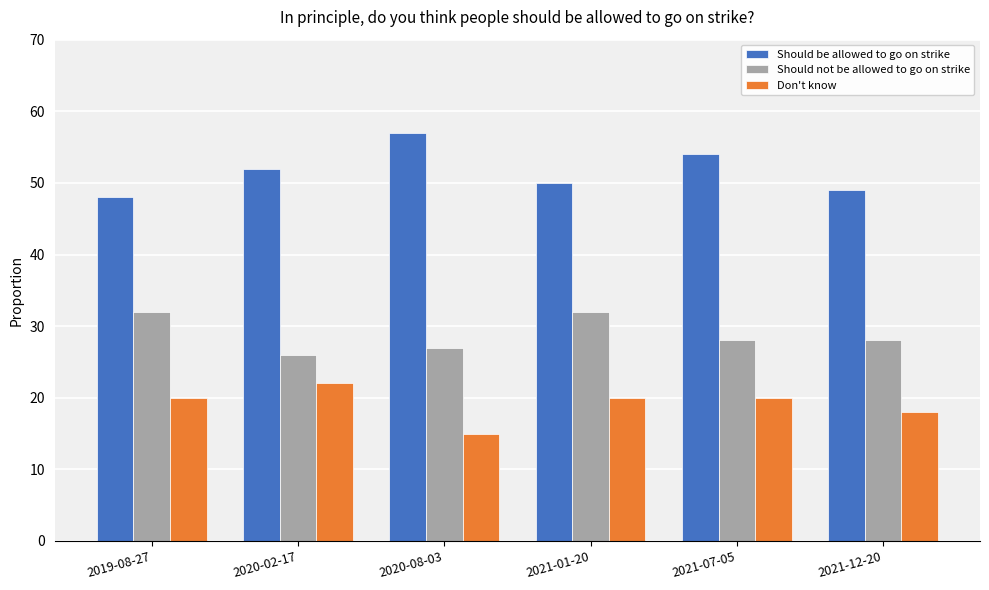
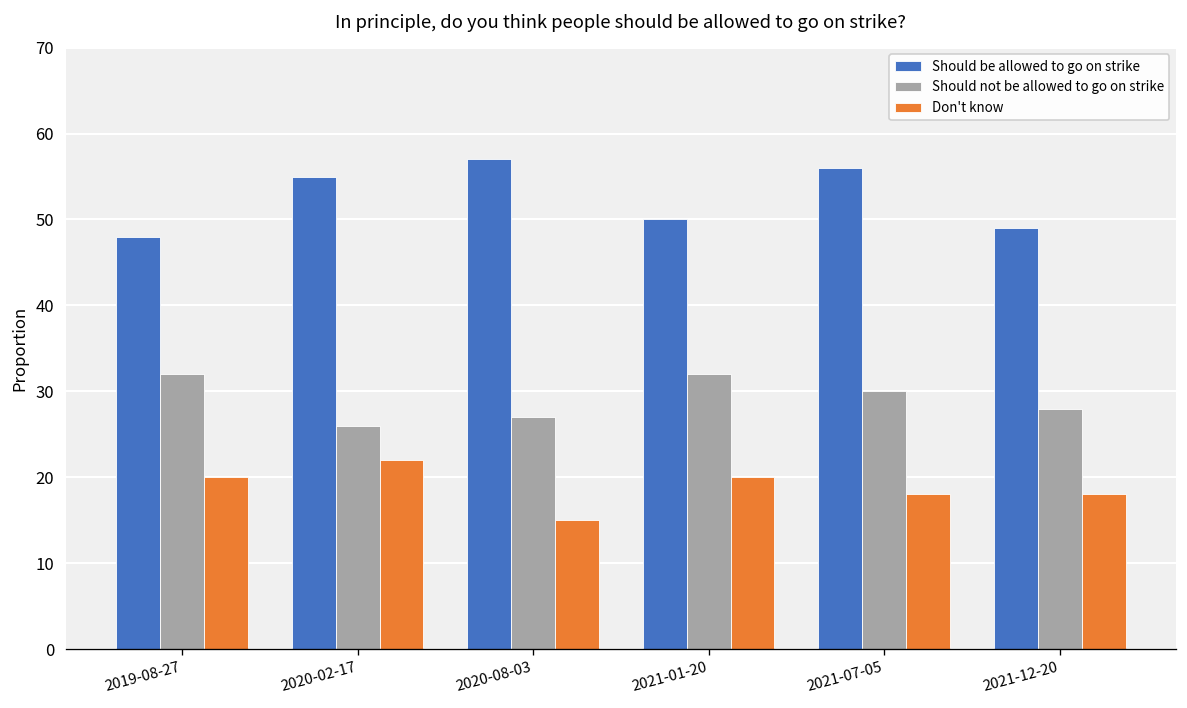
  {
    "Should be allowed to go on strike": {
      "2019-08-27": 48,
-     "2020-02-17": 52,
+     "2020-02-17": 55,
      "2020-08-03": 57,
      "2021-01-20": 50,
-     "2021-07-05": 54,
+     "2021-07-05": 56,
      "2021-12-20": 49
    },
    "Should not be allowed to go on strike": {
      "2019-08-27": 32,
      "2020-02-17": 26,
      "2020-08-03": 27,
      "2021-01-20": 32,
-     "2021-07-05": 28,
+     "2021-07-05": 30,
      "2021-12-20": 28
    },
    "Don't know": {
      "2019-08-27": 20,
      "2020-02-17": 22,
      "2020-08-03": 15,
      "2021-01-20": 20,
-     "2021-07-05": 20,
+     "2021-07-05": 18,
      "2021-12-20": 18
    }
  }
